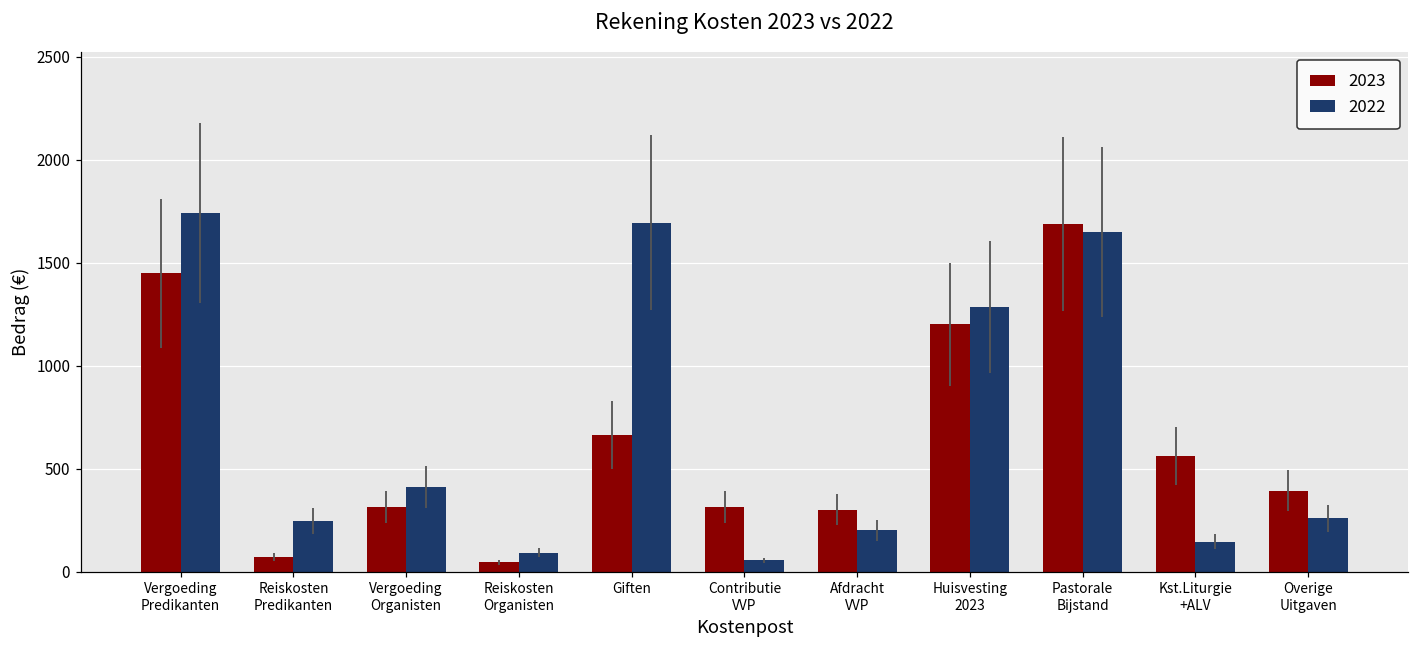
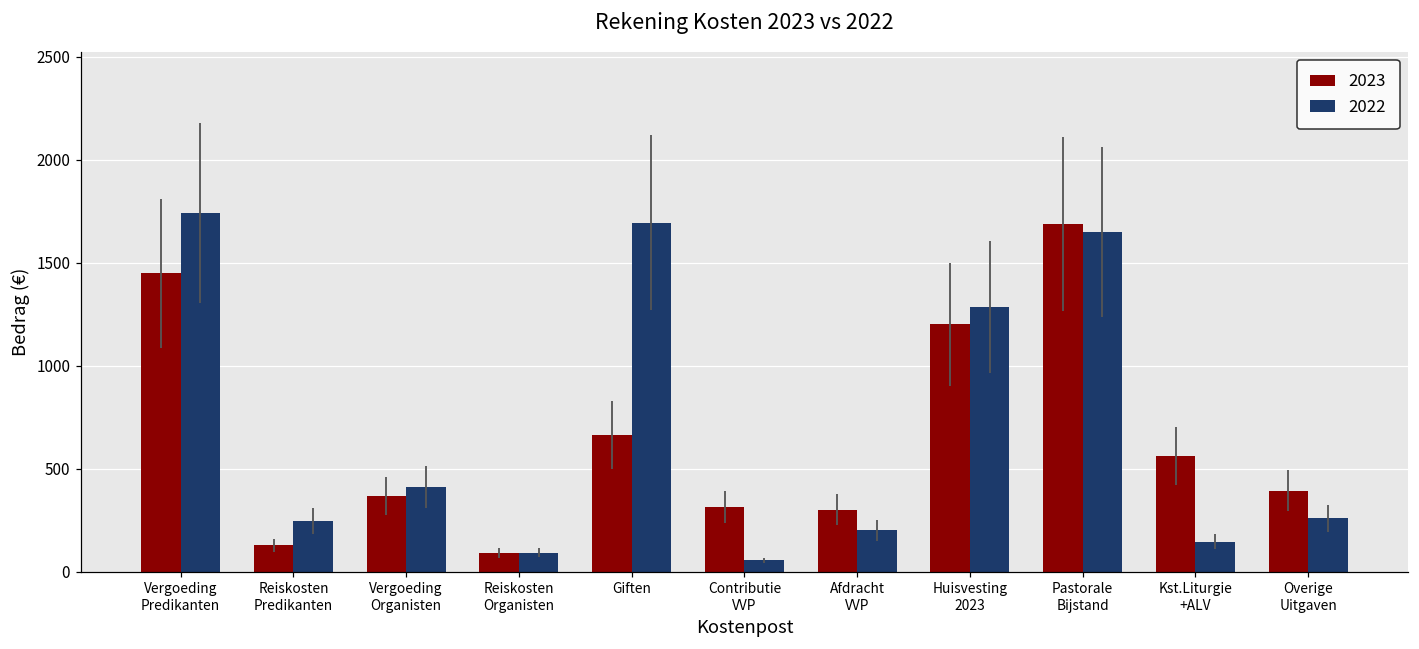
  {
    "2023": {
      "Vergoeding Predikanten": 1450,
-     "Reiskosten Predikanten": 70,
-     "Vergoeding Organisten": 320,
-     "Reiskosten Organisten": 50,
+     "Reiskosten Predikanten": 130,
+     "Vergoeding Organisten": 370,
+     "Reiskosten Organisten": 90,
      "Giften": 660,
      "Contributie VVP": 310,
      "Afdracht VVP": 300,
      "Huisvesting 2023": 1200,
      "Pastorale Bijstand": 1690,
      "Kst.Liturgie +ALV": 560,
      "Overige Uitgaven": 390
    },
    "2022": {
      "Vergoeding Predikanten": 1740,
      "Reiskosten Predikanten": 250,
      "Vergoeding Organisten": 410,
      "Reiskosten Organisten": 90,
      "Giften": 1690,
      "Contributie VVP": 60,
      "Afdracht VVP": 200,
      "Huisvesting 2023": 1280,
      "Pastorale Bijstand": 1650,
      "Kst.Liturgie +ALV": 150,
      "Overige Uitgaven": 260
    }
  }
